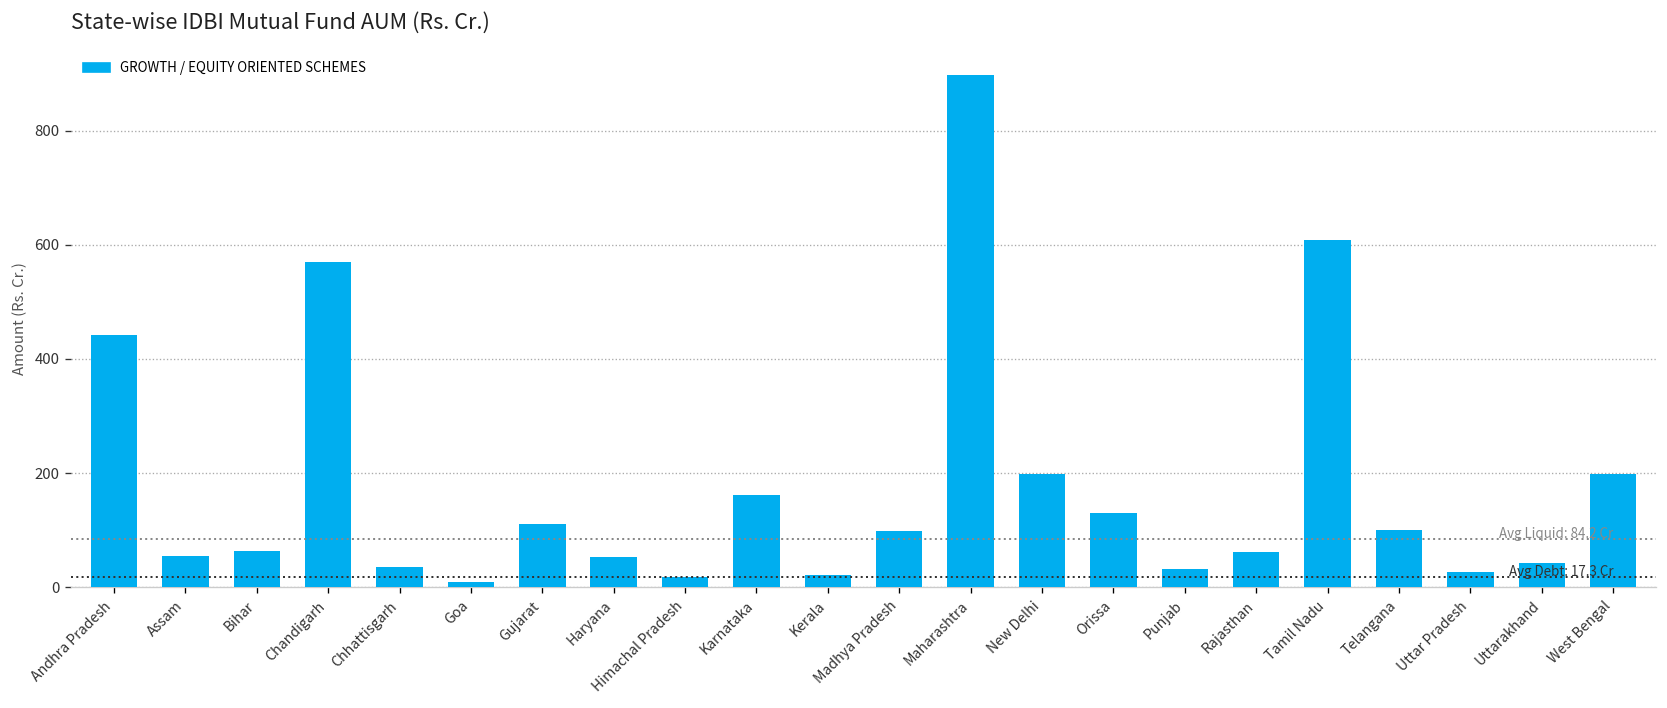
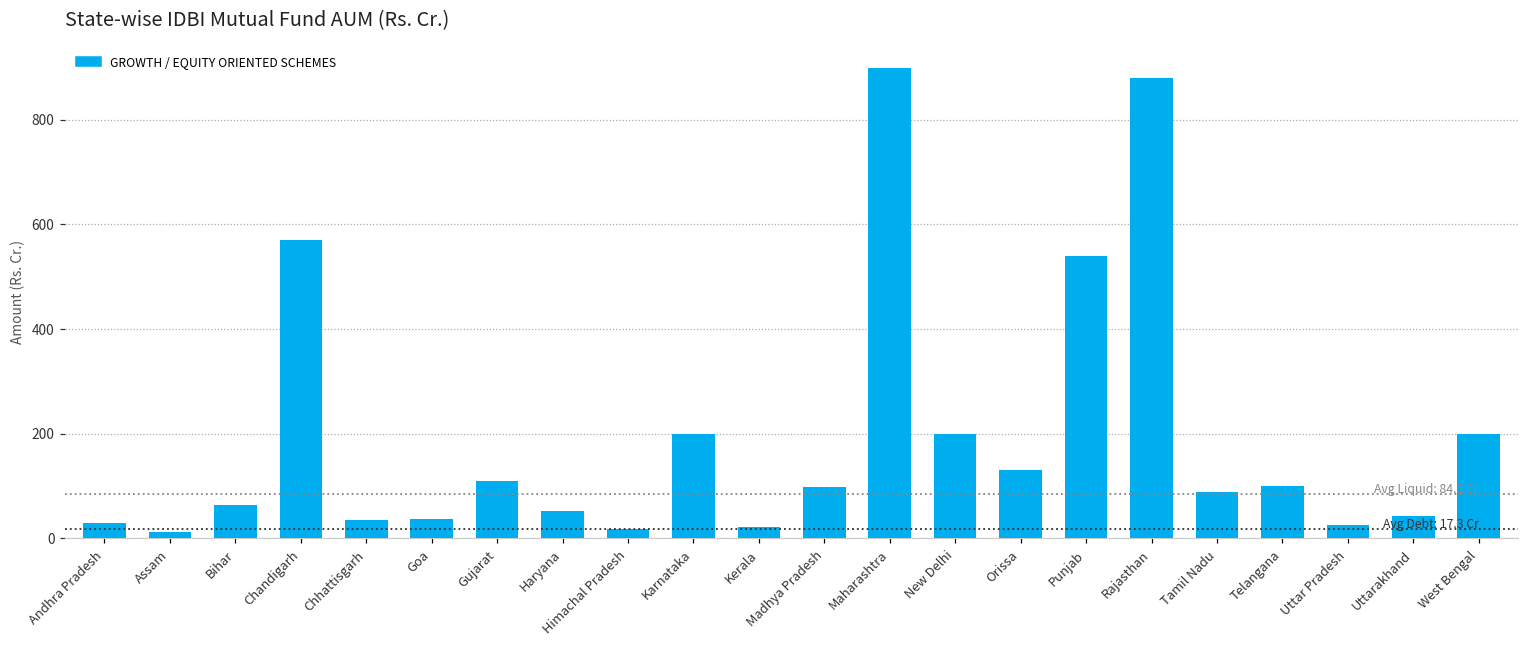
  {
-   "Andhra Pradesh": 440,
-   "Assam": 60,
+   "Andhra Pradesh": 30,
+   "Assam": 10,
    "Bihar": 60,
    "Chandigarh": 570,
    "Chhattisgarh": 40,
-   "Goa": 10,
+   "Goa": 40,
    "Gujarat": 110,
    "Haryana": 50,
    "Himachal Pradesh": 20,
-   "Karnataka": 160,
+   "Karnataka": 200,
    "Kerala": 20,
    "Madhya Pradesh": 100,
    "Maharashtra": 900,
    "New Delhi": 200,
    "Orissa": 130,
-   "Punjab": 30,
-   "Rajasthan": 60,
-   "Tamil Nadu": 610,
+   "Punjab": 540,
+   "Rajasthan": 880,
+   "Tamil Nadu": 90,
    "Telangana": 100,
    "Uttar Pradesh": 30,
    "West Bengal": 200
  }
